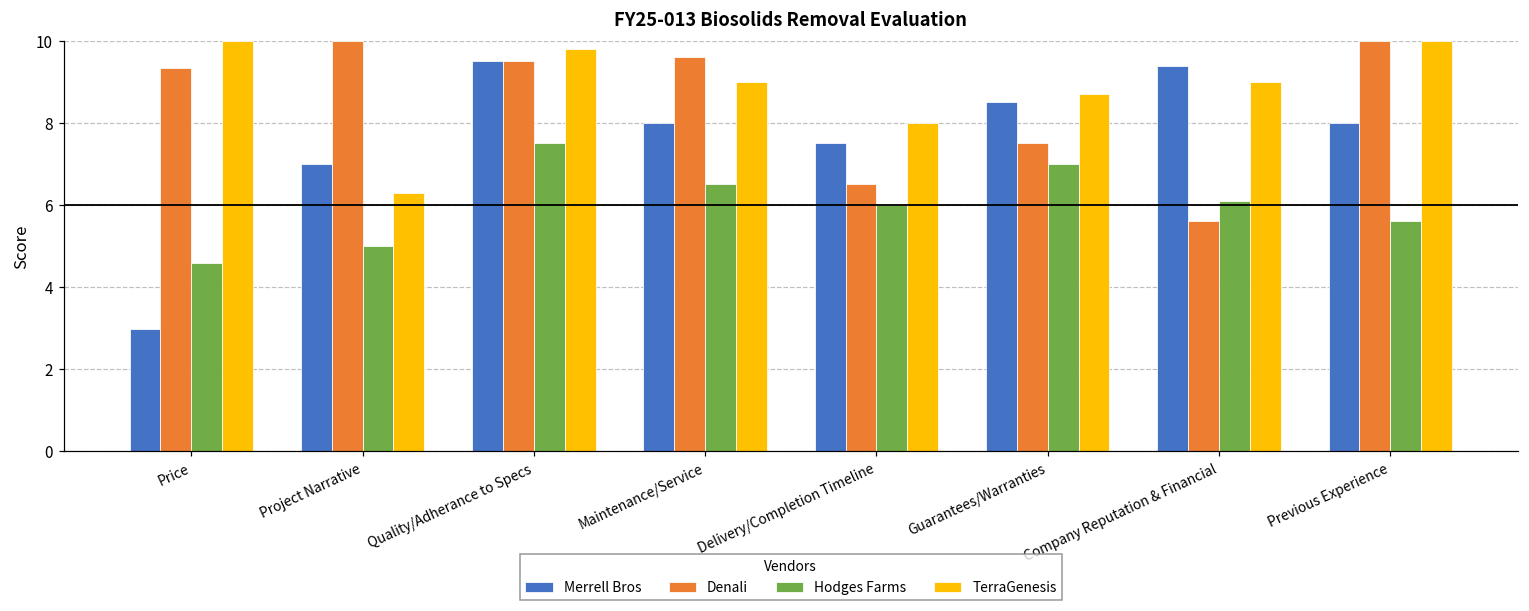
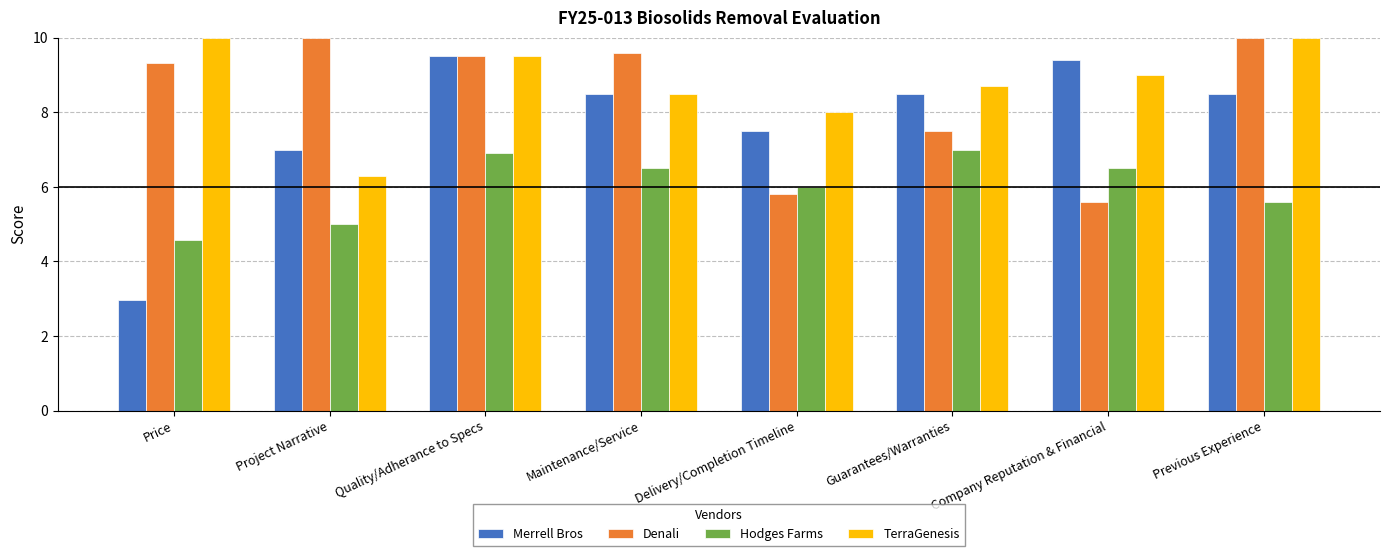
  {
    "Merrell Bros": {
      "Price": 3.0,
      "Project Narrative": 7.0,
      "Quality/Adherance to Specs": 9.5,
-     "Maintenance/Service": 8.0,
+     "Maintenance/Service": 8.5,
      "Delivery/Completion Timeline": 7.5,
      "Guarantees/Warranties": 8.5,
      "Company Reputation & Financial": 9.4,
-     "Previous Experience": 8.0
+     "Previous Experience": 8.5
    },
    "Denali": {
      "Price": 9.3,
      "Project Narrative": 10.0,
      "Quality/Adherance to Specs": 9.5,
      "Maintenance/Service": 9.6,
-     "Delivery/Completion Timeline": 6.5,
+     "Delivery/Completion Timeline": 5.8,
      "Guarantees/Warranties": 7.5,
      "Company Reputation & Financial": 5.6,
      "Previous Experience": 10.0
    },
    "Hodges Farms": {
      "Price": 4.6,
      "Project Narrative": 5.0,
-     "Quality/Adherance to Specs": 7.5,
+     "Quality/Adherance to Specs": 6.9,
      "Maintenance/Service": 6.5,
      "Delivery/Completion Timeline": 6.0,
      "Guarantees/Warranties": 7.0,
-     "Company Reputation & Financial": 6.1,
+     "Company Reputation & Financial": 6.5,
      "Previous Experience": 5.6
    },
    "TerraGenesis": {
      "Price": 10.0,
      "Project Narrative": 6.3,
-     "Quality/Adherance to Specs": 9.8,
-     "Maintenance/Service": 9.0,
+     "Quality/Adherance to Specs": 9.5,
+     "Maintenance/Service": 8.5,
      "Delivery/Completion Timeline": 8.0,
      "Guarantees/Warranties": 8.7,
      "Company Reputation & Financial": 9.0,
      "Previous Experience": 10.0
    }
  }
